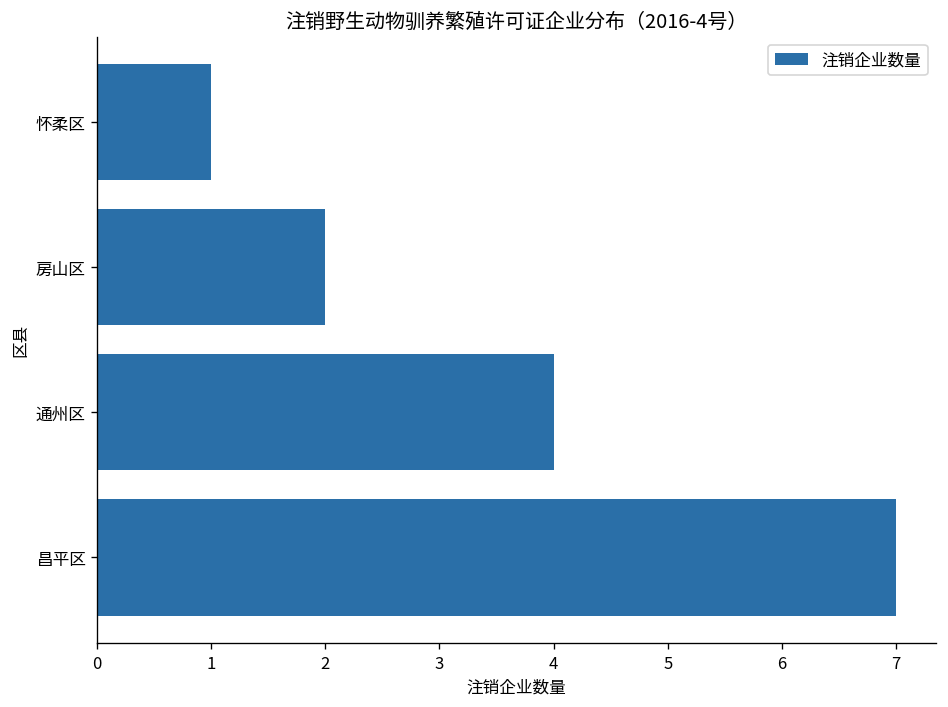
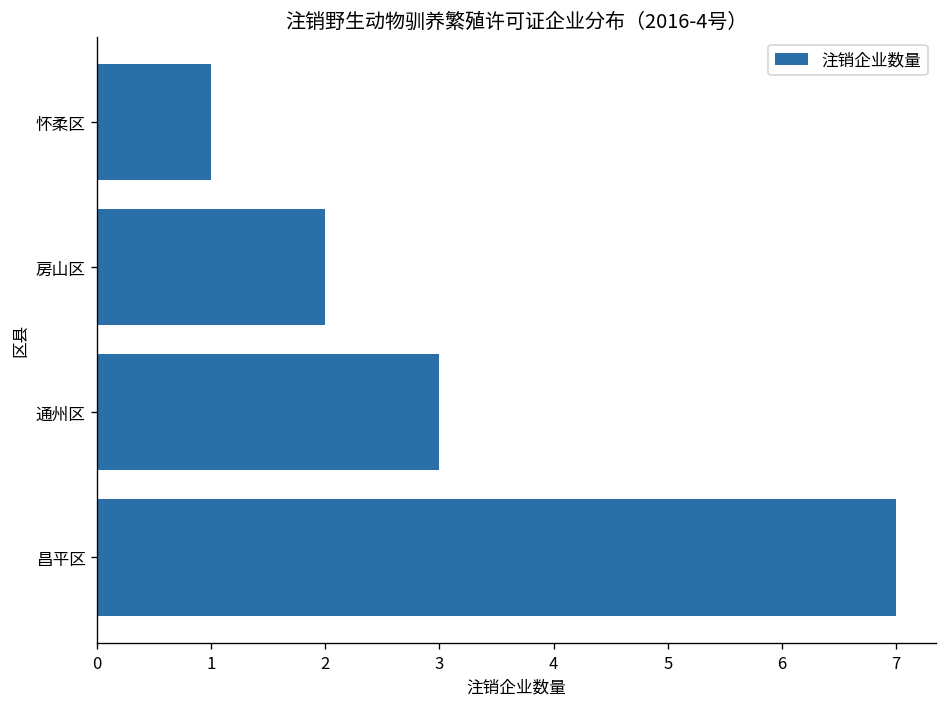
  {
    "怀柔区": 1,
    "房山区": 2,
-   "通州区": 4,
+   "通州区": 3,
    "昌平区": 7
  }
